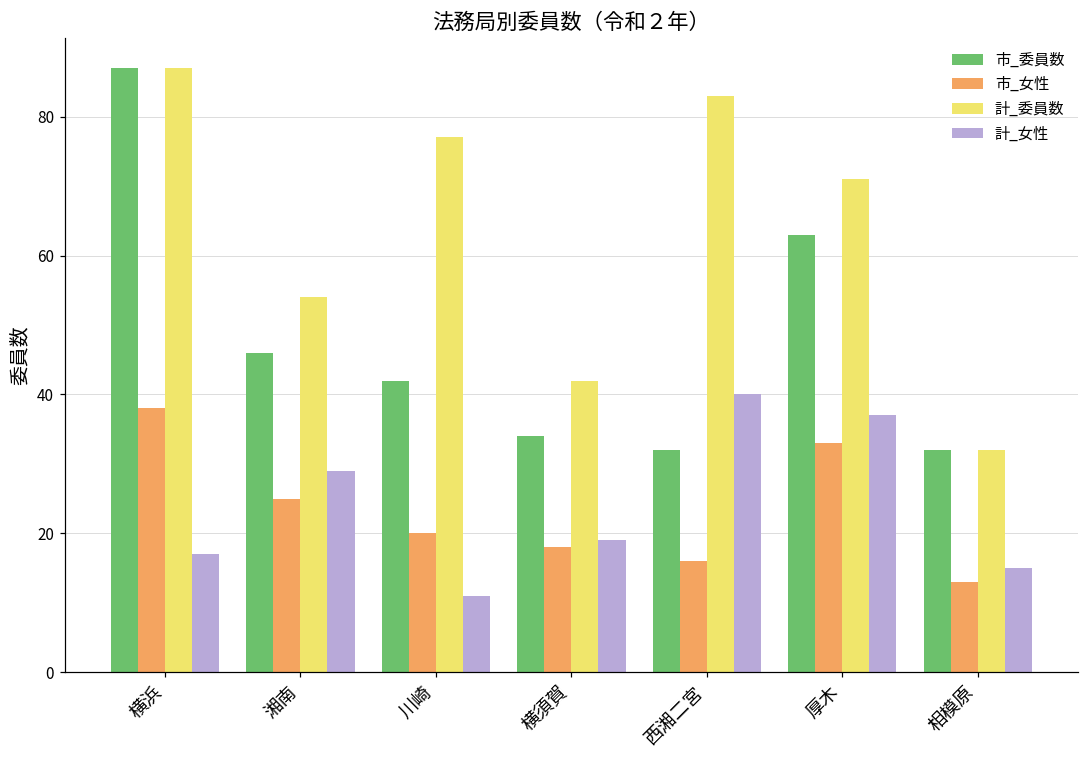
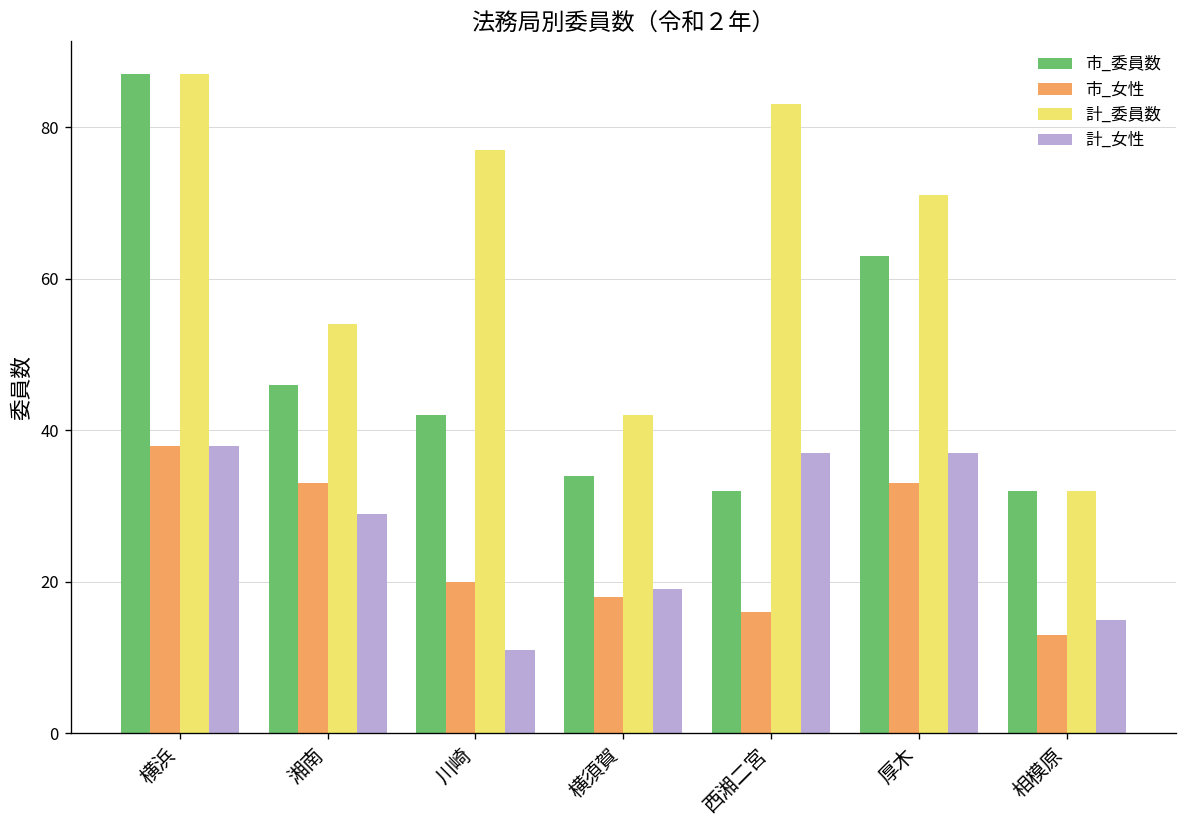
  {
    "市_委員数": {
      "横浜": 87,
      "湘南": 46,
      "川崎": 42,
      "横須賀": 34,
      "西湘二宮": 32,
      "厚木": 63,
      "相模原": 32
    },
    "市_女性": {
      "横浜": 38,
-     "湘南": 25,
+     "湘南": 33,
      "川崎": 20,
      "横須賀": 18,
      "西湘二宮": 16,
      "厚木": 33,
      "相模原": 13
    },
    "計_委員数": {
      "横浜": 87,
      "湘南": 54,
      "川崎": 77,
      "横須賀": 42,
      "西湘二宮": 83,
      "厚木": 71,
      "相模原": 32
    },
    "計_女性": {
-     "横浜": 17,
+     "横浜": 38,
      "湘南": 29,
      "川崎": 11,
      "横須賀": 19,
-     "西湘二宮": 40,
+     "西湘二宮": 37,
      "厚木": 37,
      "相模原": 15
    }
  }
